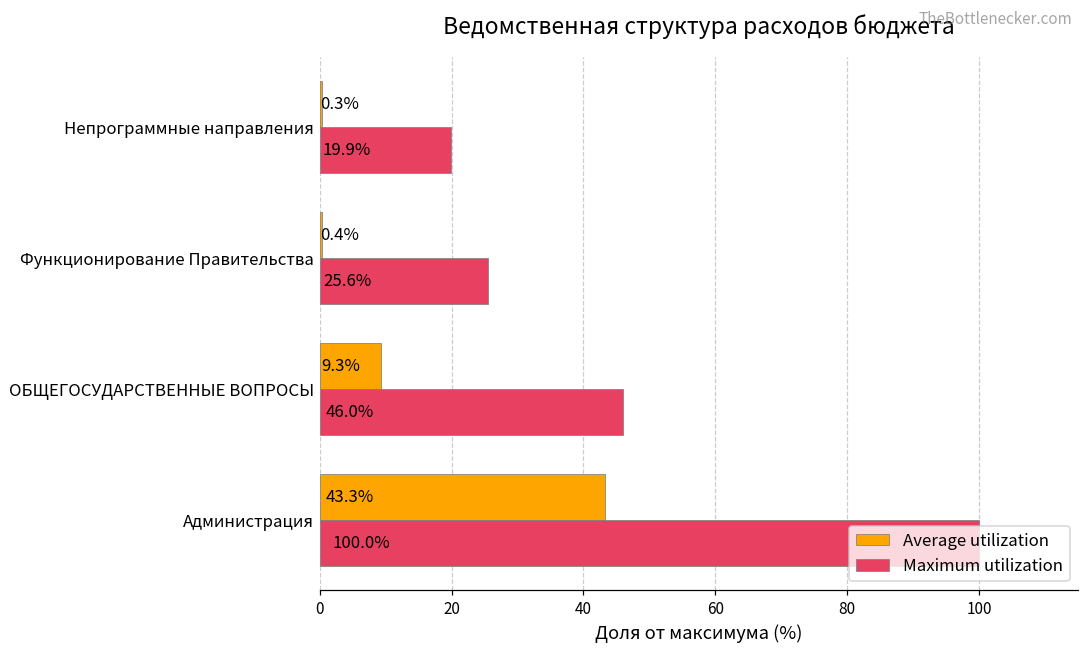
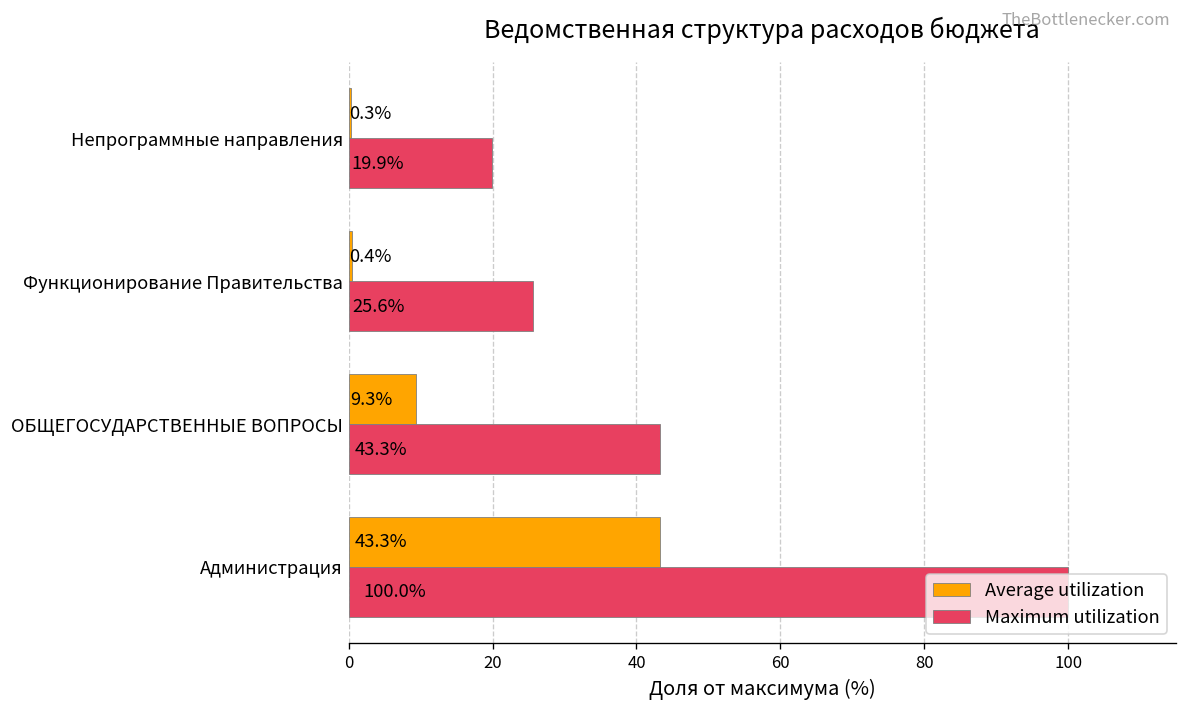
  {
    "Average utilization": {
      "Непрограммные направления": "0.3%",
      "Функционирование Правительства": "0.4%",
      "ОБЩЕГОСУДАРСТВЕННЫЕ ВОПРОСЫ": "9.3%",
      "Администрация": "43.3%"
    },
    "Maximum utilization": {
      "Непрограммные направления": "19.9%",
      "Функционирование Правительства": "25.6%",
-     "ОБЩЕГОСУДАРСТВЕННЫЕ ВОПРОСЫ": "46.0%"
+     "ОБЩЕГОСУДАРСТВЕННЫЕ ВОПРОСЫ": "43.3%"
    }
  }
